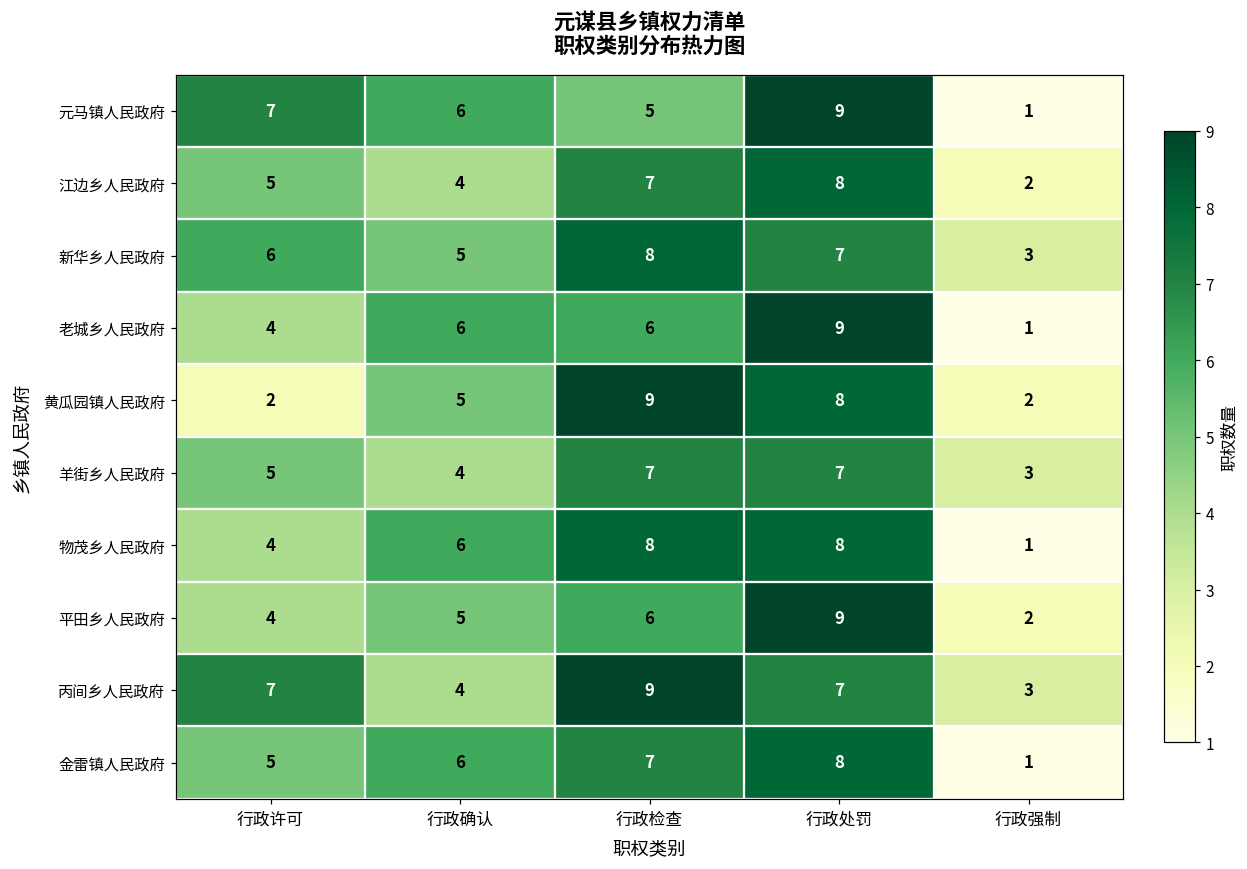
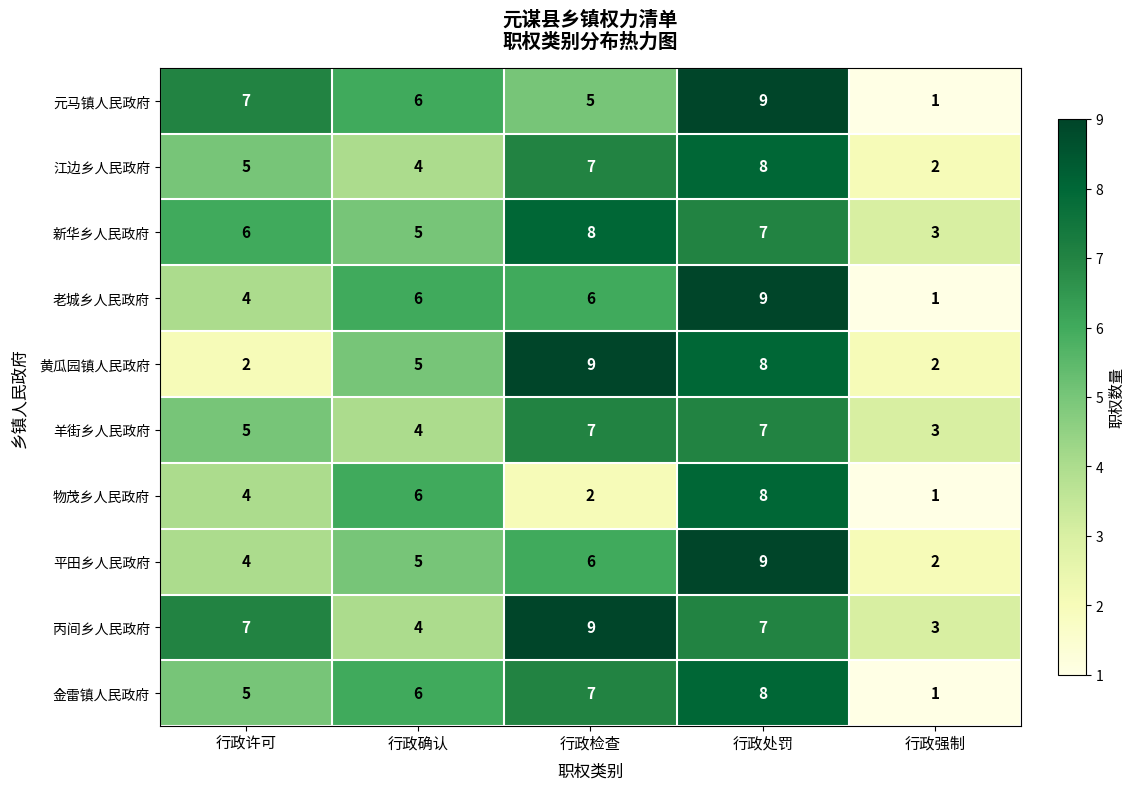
  {
    "元马镇人民政府": {
      "行政许可": 7,
      "行政确认": 6,
      "行政检查": 5,
      "行政处罚": 9,
      "行政强制": 1
    },
    "江边乡人民政府": {
      "行政许可": 5,
      "行政确认": 4,
      "行政检查": 7,
      "行政处罚": 8,
      "行政强制": 2
    },
    "新华乡人民政府": {
      "行政许可": 6,
      "行政确认": 5,
      "行政检查": 8,
      "行政处罚": 7,
      "行政强制": 3
    },
    "老城乡人民政府": {
      "行政许可": 4,
      "行政确认": 6,
      "行政检查": 6,
      "行政处罚": 9,
      "行政强制": 1
    },
    "黄瓜园镇人民政府": {
      "行政许可": 2,
      "行政确认": 5,
      "行政检查": 9,
      "行政处罚": 8,
      "行政强制": 2
    },
    "羊街乡人民政府": {
      "行政许可": 5,
      "行政确认": 4,
      "行政检查": 7,
      "行政处罚": 7,
      "行政强制": 3
    },
    "物茂乡人民政府": {
      "行政许可": 4,
      "行政确认": 6,
-     "行政检查": 8,
+     "行政检查": 2,
      "行政处罚": 8,
      "行政强制": 1
    },
    "平田乡人民政府": {
      "行政许可": 4,
      "行政确认": 5,
      "行政检查": 6,
      "行政处罚": 9,
      "行政强制": 2
    },
    "丙间乡人民政府": {
      "行政许可": 7,
      "行政确认": 4,
      "行政检查": 9,
      "行政处罚": 7,
      "行政强制": 3
    },
    "金雷镇人民政府": {
      "行政许可": 5,
      "行政确认": 6,
      "行政检查": 7,
      "行政处罚": 8,
      "行政强制": 1
    }
  }
